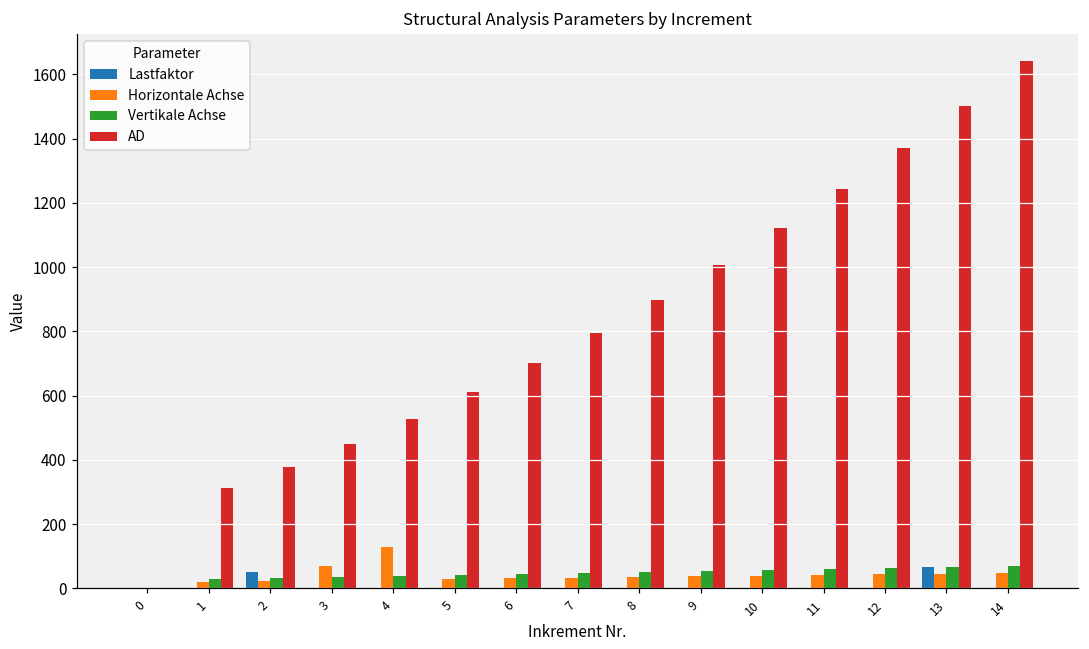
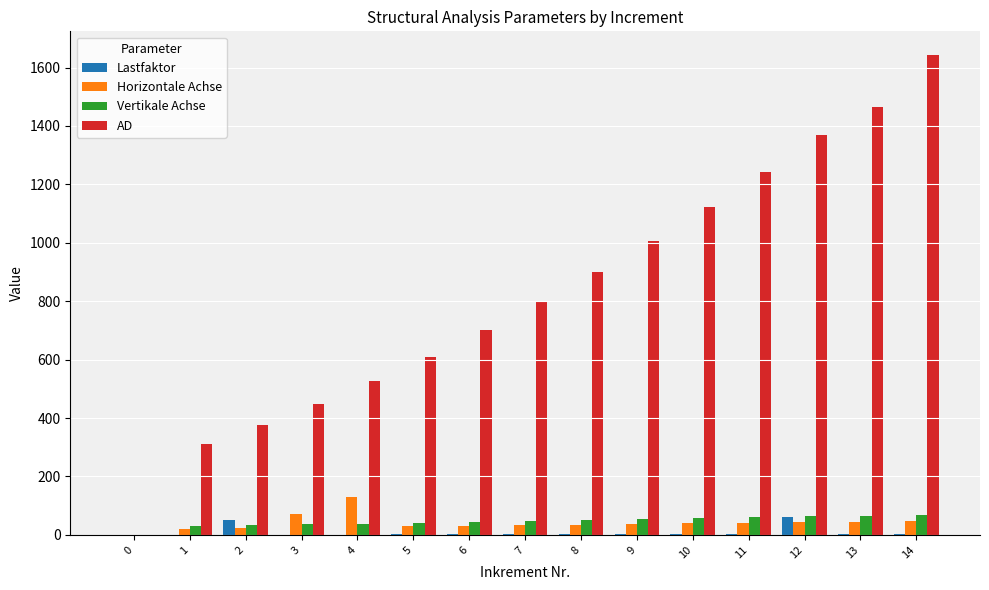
  {
    "Lastfaktor": {
      "0": 0,
      "2": 50,
-     "12": 0,
-     "13": 70
+     "12": 60,
+     "13": 0
    },
    "Horizontale Achse": {
      "0": 0,
      "1": 20,
      "2": 20,
      "3": 70,
      "4": 130,
      "5": 30,
      "6": 30,
      "7": 30,
      "8": 40,
      "9": 40,
      "10": 40,
      "11": 40,
      "12": 40,
      "13": 50,
      "14": 50
    },
    "Vertikale Achse": {
      "0": 0,
      "1": 30,
      "2": 30,
      "3": 40,
      "4": 40,
      "5": 40,
      "6": 50,
      "7": 50,
      "8": 50,
      "9": 50,
      "10": 60,
      "11": 60,
      "12": 60,
      "13": 70,
      "14": 70
    },
    "AD": {
      "0": 0,
      "1": 310,
      "2": 380,
      "3": 450,
      "4": 530,
      "5": 610,
      "6": 700,
      "7": 800,
      "8": 900,
      "9": 1010,
      "10": 1120,
      "11": 1240,
      "12": 1370,
-     "13": 1500,
+     "13": 1470,
      "14": 1640
    }
  }
